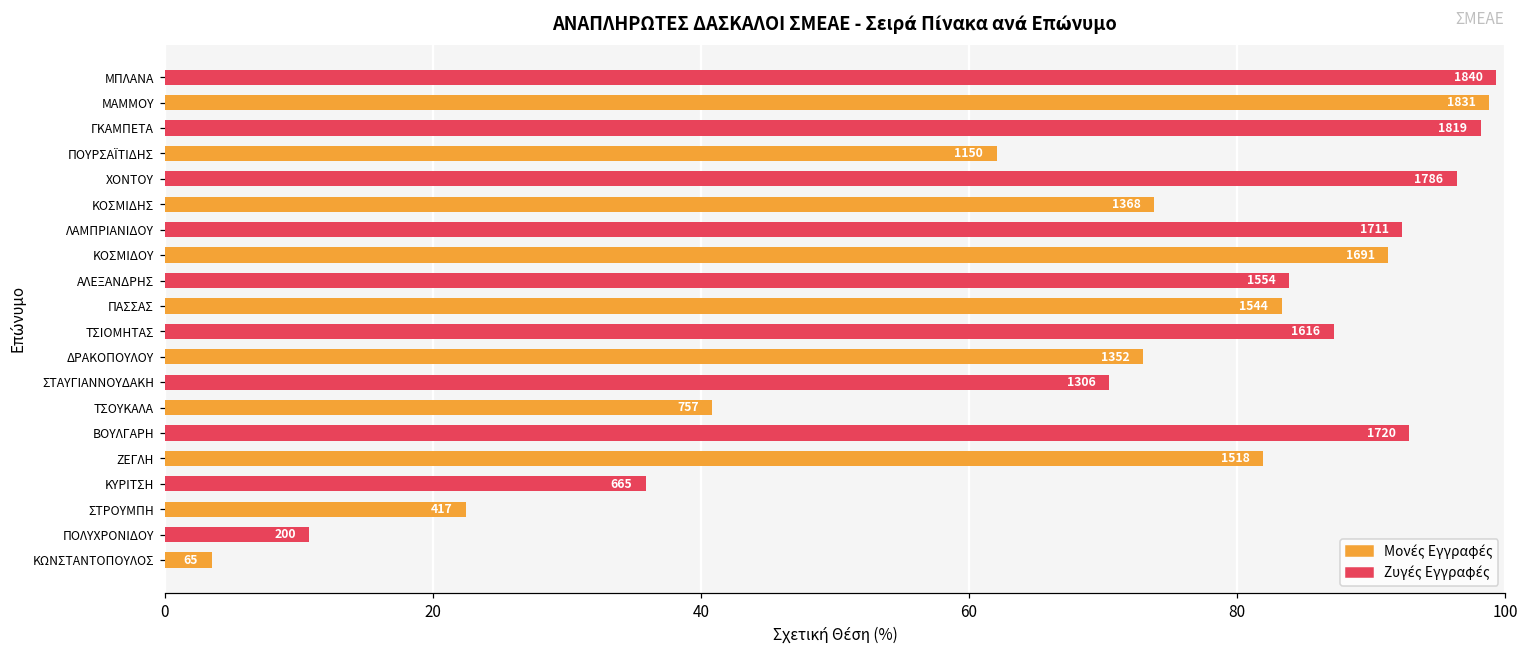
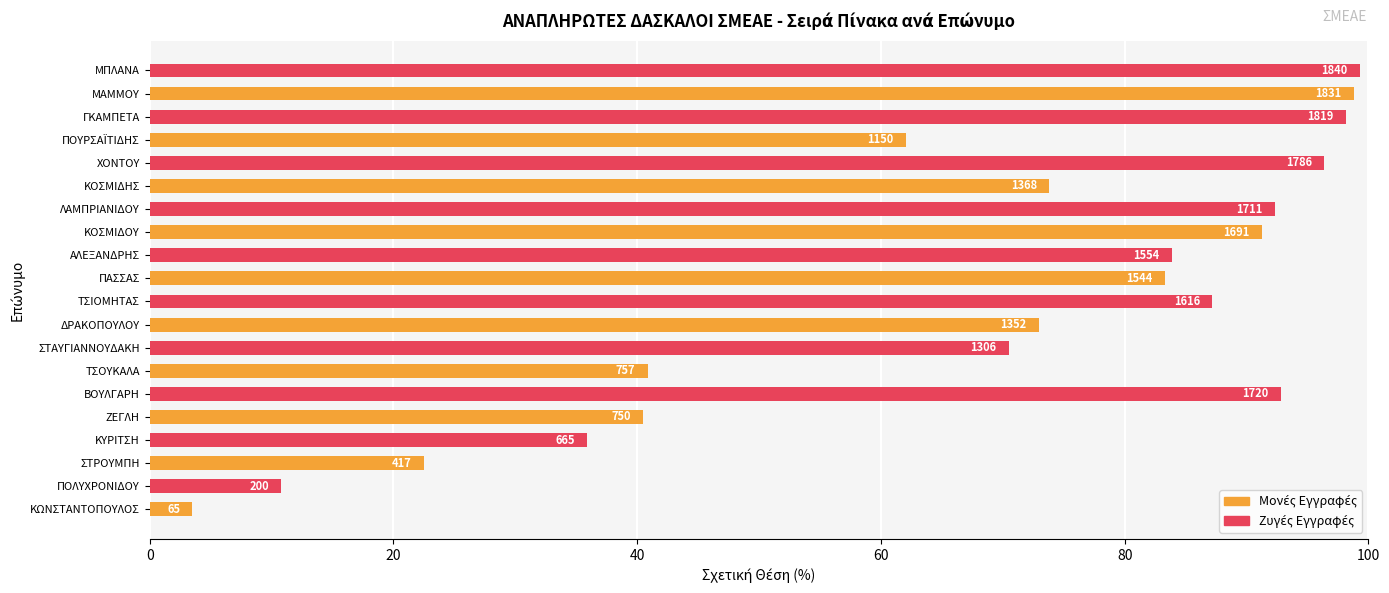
  {
-   "ΖΕΓΛΗ": 1518
+   "ΖΕΓΛΗ": 750
  }
